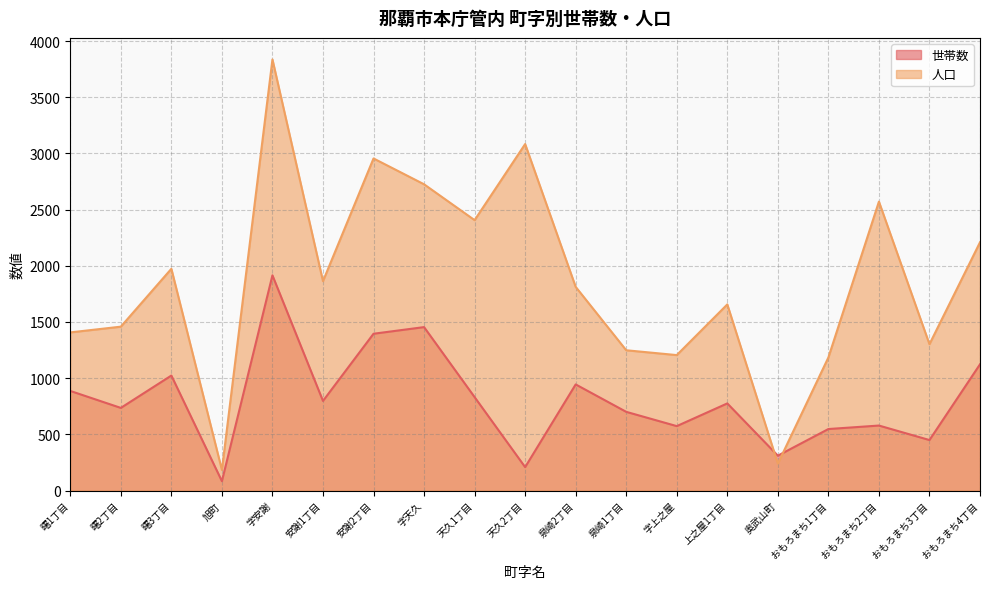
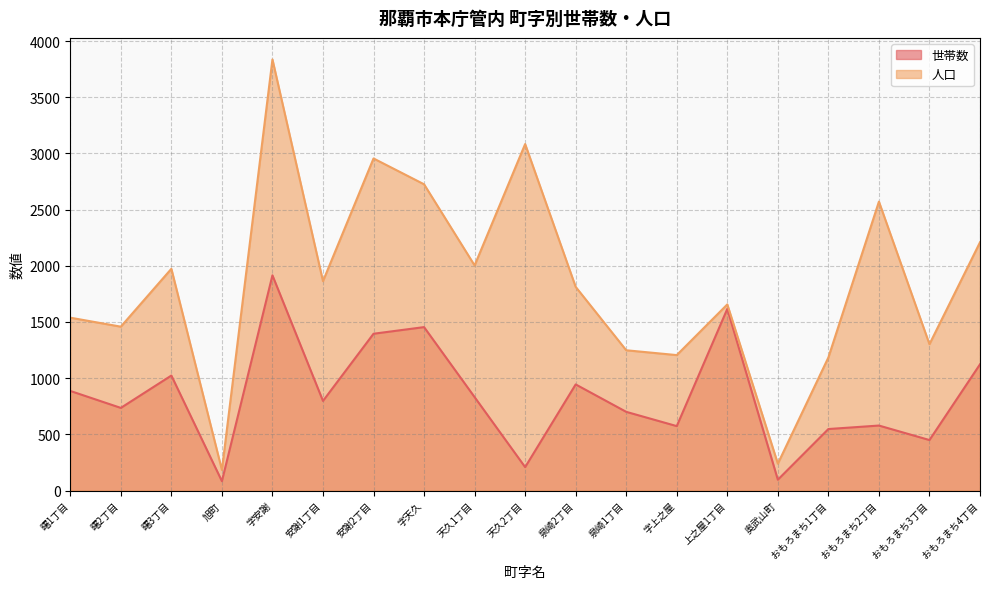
  {
    "世帯数": {
      "曙1丁目": 890,
      "曙2丁目": 740,
      "曙3丁目": 1020,
      "旭町": 80,
      "字安謝": 1920,
      "安謝1丁目": 800,
      "安謝2丁目": 1400,
      "字天久": 1450,
      "天久1丁目": 830,
      "天久2丁目": 210,
      "泉崎2丁目": 940,
      "泉崎1丁目": 700,
      "字上之屋": 570,
-     "上之屋1丁目": 780,
-     "奥武山町": 310,
+     "上之屋1丁目": 1620,
+     "奥武山町": 100,
      "おもろまち1丁目": 550,
      "おもろまち2丁目": 580,
      "おもろまち3丁目": 450,
      "おもろまち4丁目": 1120
    },
    "人口": {
-     "曙1丁目": 1410,
+     "曙1丁目": 1540,
      "曙2丁目": 1460,
      "曙3丁目": 1970,
      "旭町": 180,
      "字安謝": 3840,
      "安謝1丁目": 1860,
      "安謝2丁目": 2960,
      "字天久": 2730,
-     "天久1丁目": 2410,
+     "天久1丁目": 2000,
      "天久2丁目": 3080,
      "泉崎2丁目": 1810,
      "泉崎1丁目": 1250,
      "字上之屋": 1210,
      "上之屋1丁目": 1660,
      "奥武山町": 240,
      "おもろまち1丁目": 1180,
      "おもろまち2丁目": 2570,
      "おもろまち3丁目": 1300,
      "おもろまち4丁目": 2210
    }
  }
